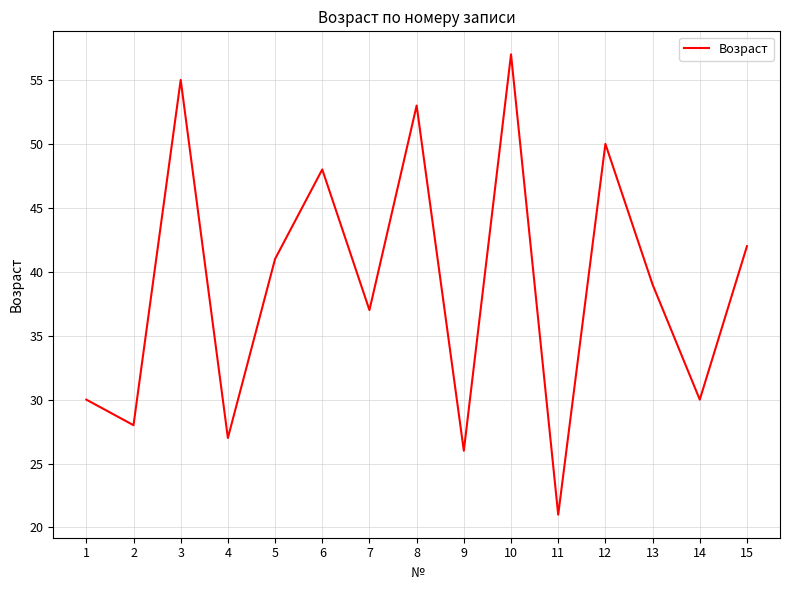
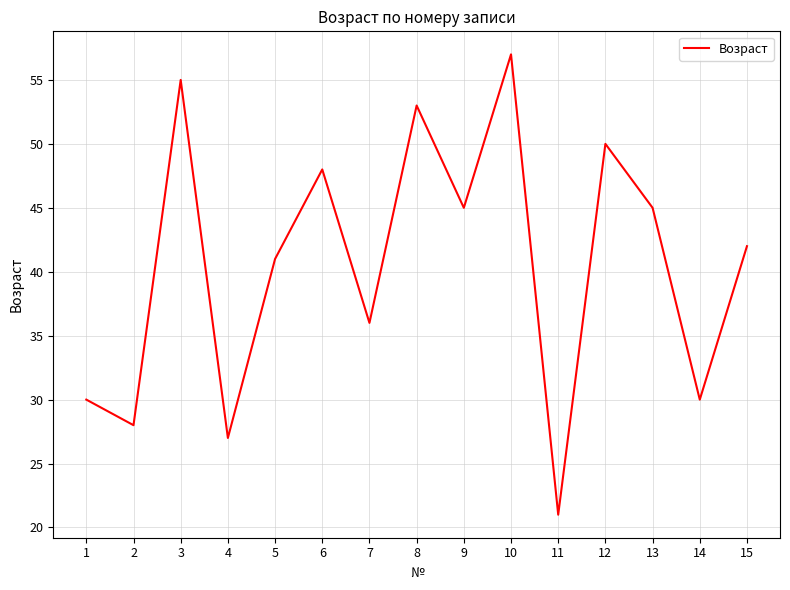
  {
    "1": 30,
    "2": 28,
    "3": 55,
    "4": 27,
    "5": 41,
    "6": 48,
-   "7": 37,
+   "7": 36,
    "8": 53,
-   "9": 26,
+   "9": 45,
    "10": 57,
    "11": 21,
    "12": 50,
-   "13": 39,
+   "13": 45,
    "14": 30,
    "15": 42
  }
